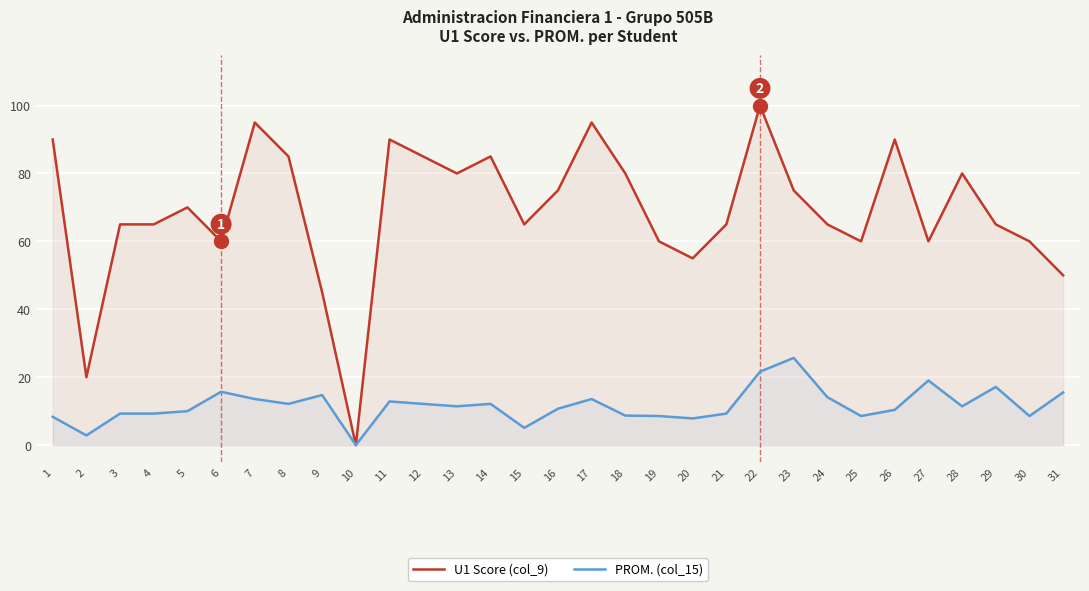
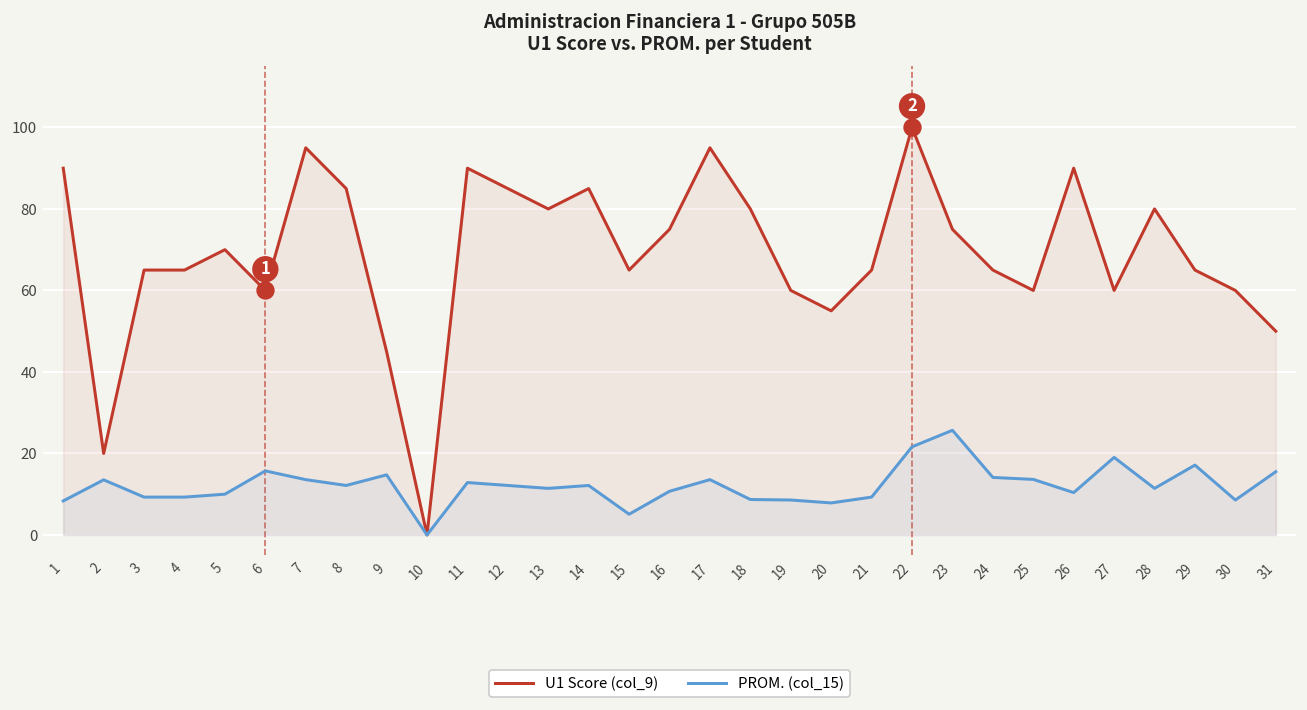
  {
    "PROM. (col_15)": {
      "1": 8,
-     "2": 3,
+     "2": 14,
      "3": 9,
      "4": 9,
      "5": 10,
      "6": 16,
      "7": 14,
      "8": 12,
      "9": 15,
      "11": 13,
      "12": 12,
      "13": 11,
      "14": 12,
      "15": 5,
      "16": 11,
      "17": 14,
      "18": 9,
      "19": 9,
      "20": 8,
      "21": 9,
      "22": 22,
      "23": 26,
      "24": 14,
-     "25": 9,
+     "25": 14,
      "26": 10,
      "27": 19,
      "28": 11,
      "29": 17,
      "30": 9,
      "31": 16
    }
  }
